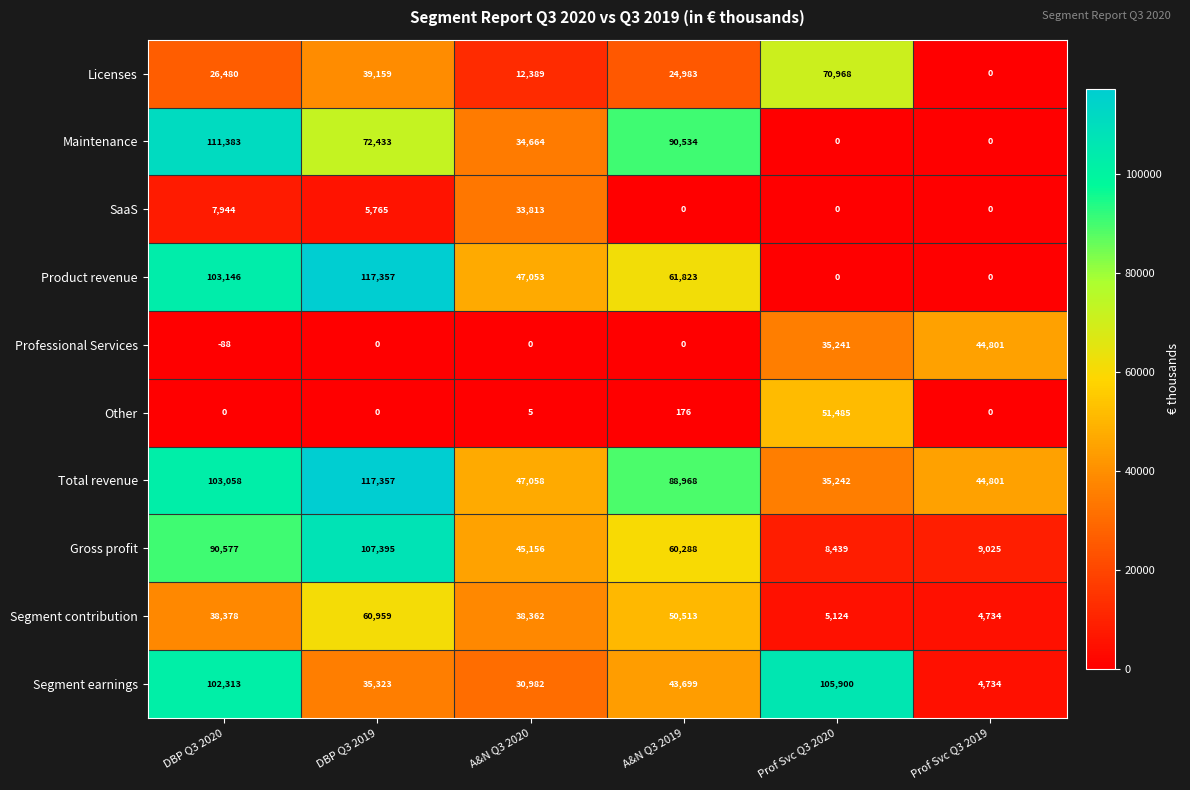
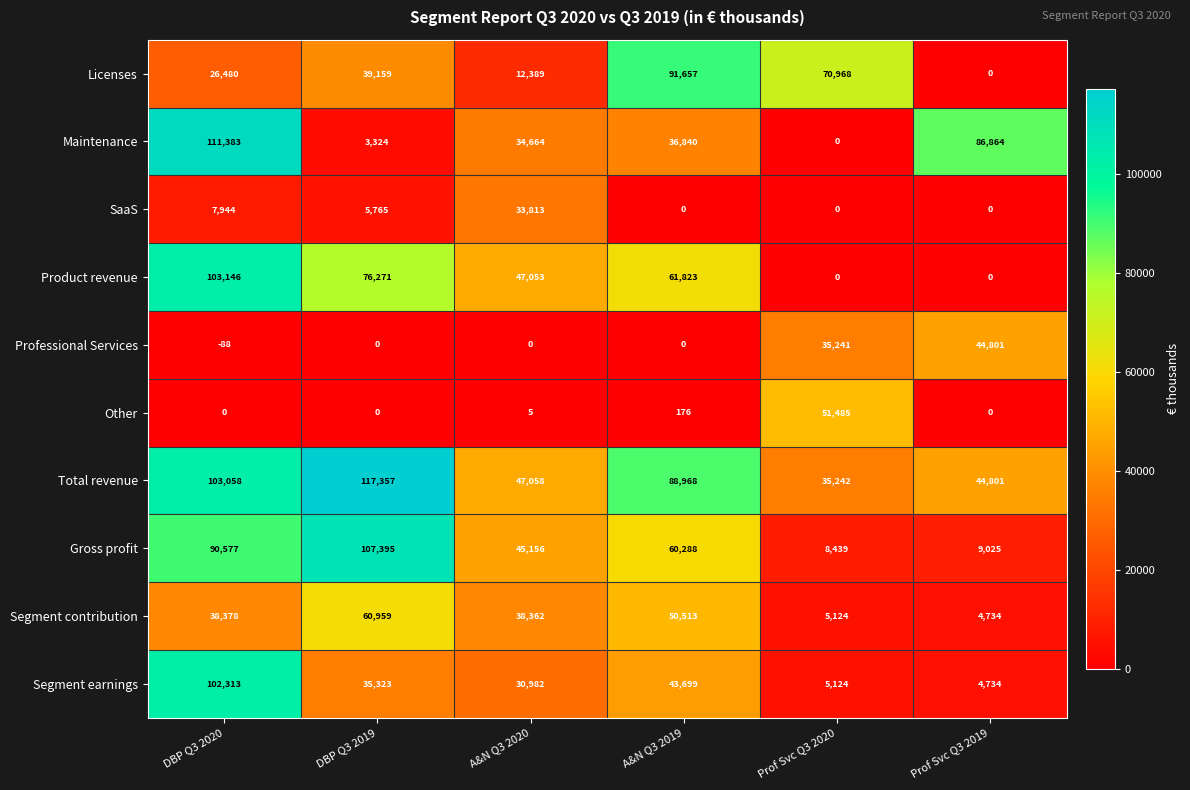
  {
    "Licenses": {
      "DBP Q3 2020": "26,480",
      "DBP Q3 2019": "39,159",
      "A&N Q3 2020": "12,389",
-     "A&N Q3 2019": "24,983",
+     "A&N Q3 2019": "91,657",
      "Prof Svc Q3 2020": "70,968",
      "Prof Svc Q3 2019": "0"
    },
    "Maintenance": {
      "DBP Q3 2020": "111,383",
-     "DBP Q3 2019": "72,433",
+     "DBP Q3 2019": "3,324",
      "A&N Q3 2020": "34,664",
-     "A&N Q3 2019": "90,534",
+     "A&N Q3 2019": "36,840",
      "Prof Svc Q3 2020": "0",
-     "Prof Svc Q3 2019": "0"
+     "Prof Svc Q3 2019": "86,864"
    },
    "SaaS": {
      "DBP Q3 2020": "7,944",
      "DBP Q3 2019": "5,765",
      "A&N Q3 2020": "33,813",
      "A&N Q3 2019": "0",
      "Prof Svc Q3 2020": "0",
      "Prof Svc Q3 2019": "0"
    },
    "Product revenue": {
      "DBP Q3 2020": "103,146",
-     "DBP Q3 2019": "117,357",
+     "DBP Q3 2019": "76,271",
      "A&N Q3 2020": "47,053",
      "A&N Q3 2019": "61,823",
      "Prof Svc Q3 2020": "0",
      "Prof Svc Q3 2019": "0"
    },
    "Professional Services": {
      "DBP Q3 2020": "-88",
      "DBP Q3 2019": "0",
      "A&N Q3 2020": "0",
      "A&N Q3 2019": "0",
      "Prof Svc Q3 2020": "35,241",
      "Prof Svc Q3 2019": "44,801"
    },
    "Other": {
      "DBP Q3 2020": "0",
      "DBP Q3 2019": "0",
      "A&N Q3 2020": "5",
      "A&N Q3 2019": "176",
      "Prof Svc Q3 2020": "51,485",
      "Prof Svc Q3 2019": "0"
    },
    "Total revenue": {
      "DBP Q3 2020": "103,058",
      "DBP Q3 2019": "117,357",
      "A&N Q3 2020": "47,058",
      "A&N Q3 2019": "88,968",
      "Prof Svc Q3 2020": "35,242",
      "Prof Svc Q3 2019": "44,801"
    },
    "Gross profit": {
      "DBP Q3 2020": "90,577",
      "DBP Q3 2019": "107,395",
      "A&N Q3 2020": "45,156",
      "A&N Q3 2019": "60,288",
      "Prof Svc Q3 2020": "8,439",
      "Prof Svc Q3 2019": "9,025"
    },
    "Segment contribution": {
      "DBP Q3 2020": "38,378",
      "DBP Q3 2019": "60,959",
      "A&N Q3 2020": "38,362",
      "A&N Q3 2019": "50,513",
      "Prof Svc Q3 2020": "5,124",
      "Prof Svc Q3 2019": "4,734"
    },
    "Segment earnings": {
      "DBP Q3 2020": "102,313",
      "DBP Q3 2019": "35,323",
      "A&N Q3 2020": "30,982",
      "A&N Q3 2019": "43,699",
-     "Prof Svc Q3 2020": "105,900",
+     "Prof Svc Q3 2020": "5,124",
      "Prof Svc Q3 2019": "4,734"
    }
  }
